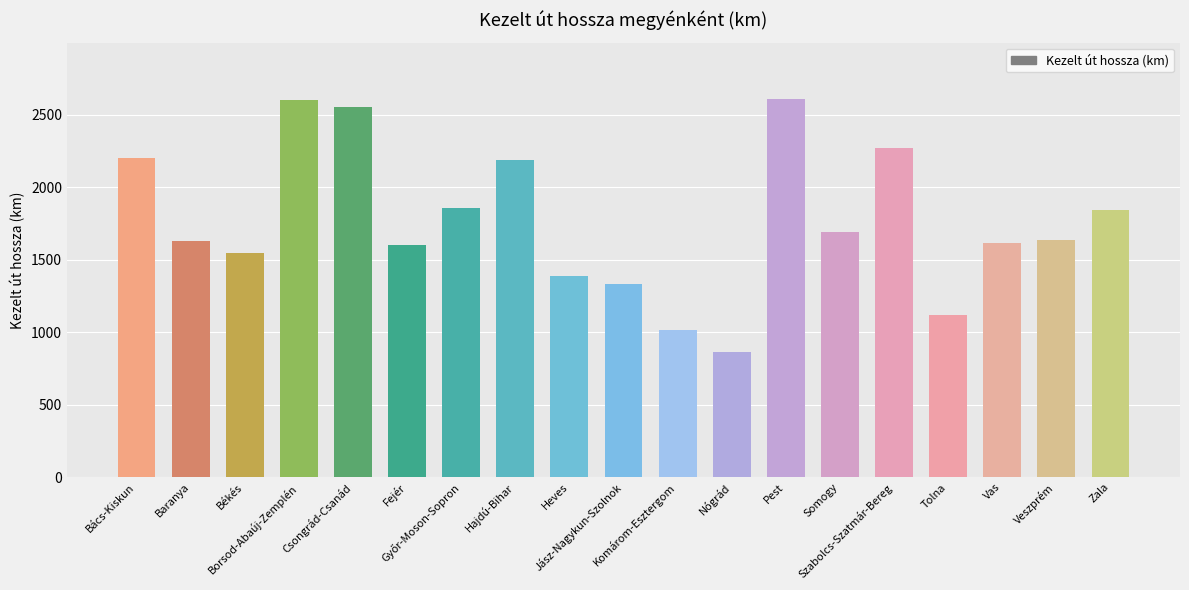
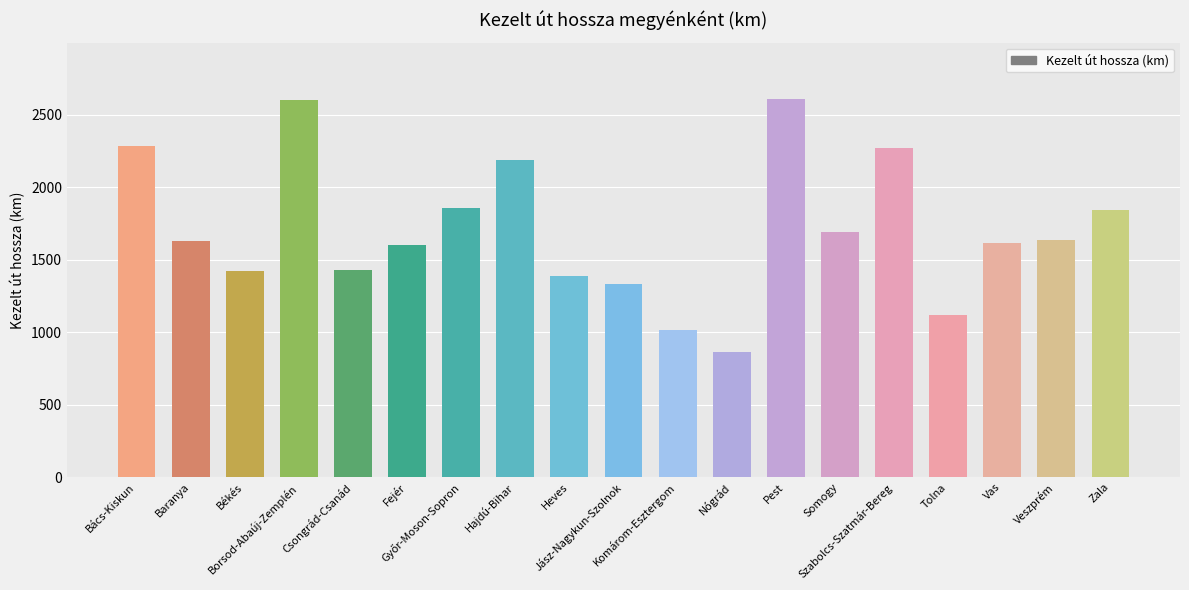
  {
-   "Bács-Kiskun": 2200,
+   "Bács-Kiskun": 2280,
    "Baranya": 1630,
-   "Békés": 1540,
+   "Békés": 1430,
    "Borsod-Abaúj-Zemplén": 2600,
-   "Csongrád-Csanád": 2560,
+   "Csongrád-Csanád": 1430,
    "Fejér": 1600,
    "Győr-Moson-Sopron": 1860,
    "Hajdú-Bihar": 2190,
    "Heves": 1390,
    "Jász-Nagykun-Szolnok": 1330,
    "Komárom-Esztergom": 1020,
    "Nógrád": 860,
    "Pest": 2610,
    "Somogy": 1690,
    "Szabolcs-Szatmár-Bereg": 2270,
    "Tolna": 1120,
    "Vas": 1610,
    "Veszprém": 1640,
    "Zala": 1850
  }
